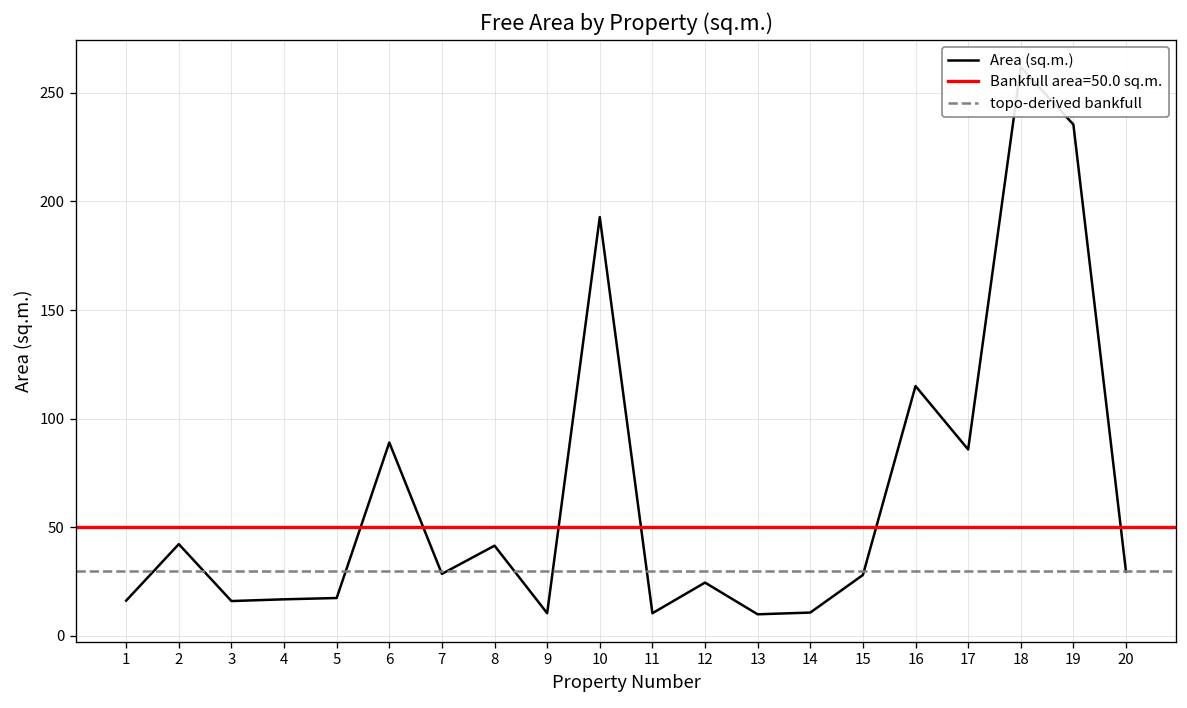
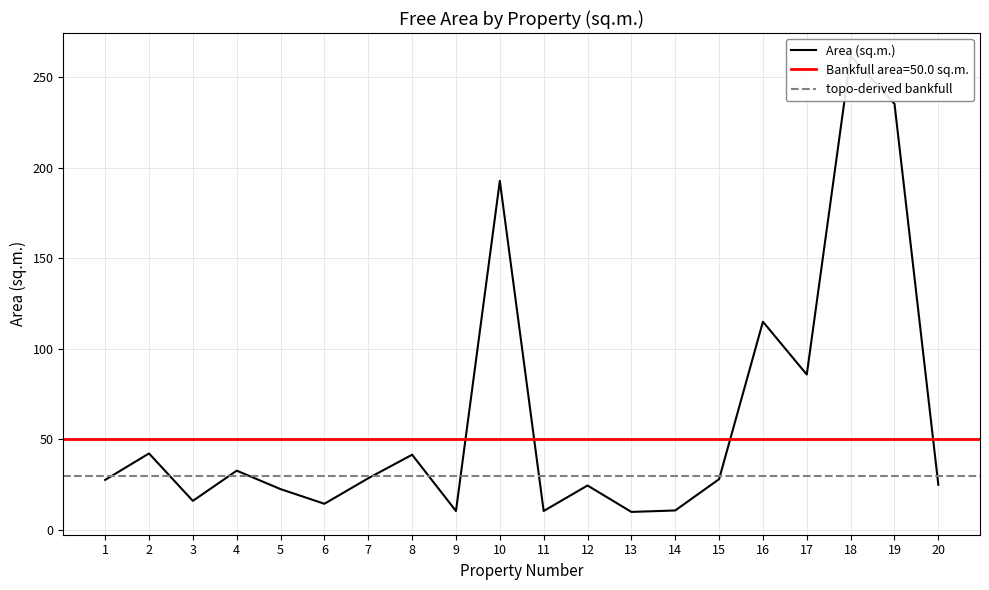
  {
-   "1": 16,
+   "1": 28,
    "2": 42,
    "3": 16,
-   "4": 17,
-   "5": 17,
-   "6": 89,
+   "4": 33,
+   "5": 23,
+   "6": 14,
    "7": 29,
    "8": 42,
    "9": 10,
    "10": 193,
    "11": 10,
    "12": 25,
    "13": 10,
    "14": 11,
    "15": 28,
    "16": 115,
    "17": 86,
    "19": 235,
-   "20": 30
+   "20": 25
  }
